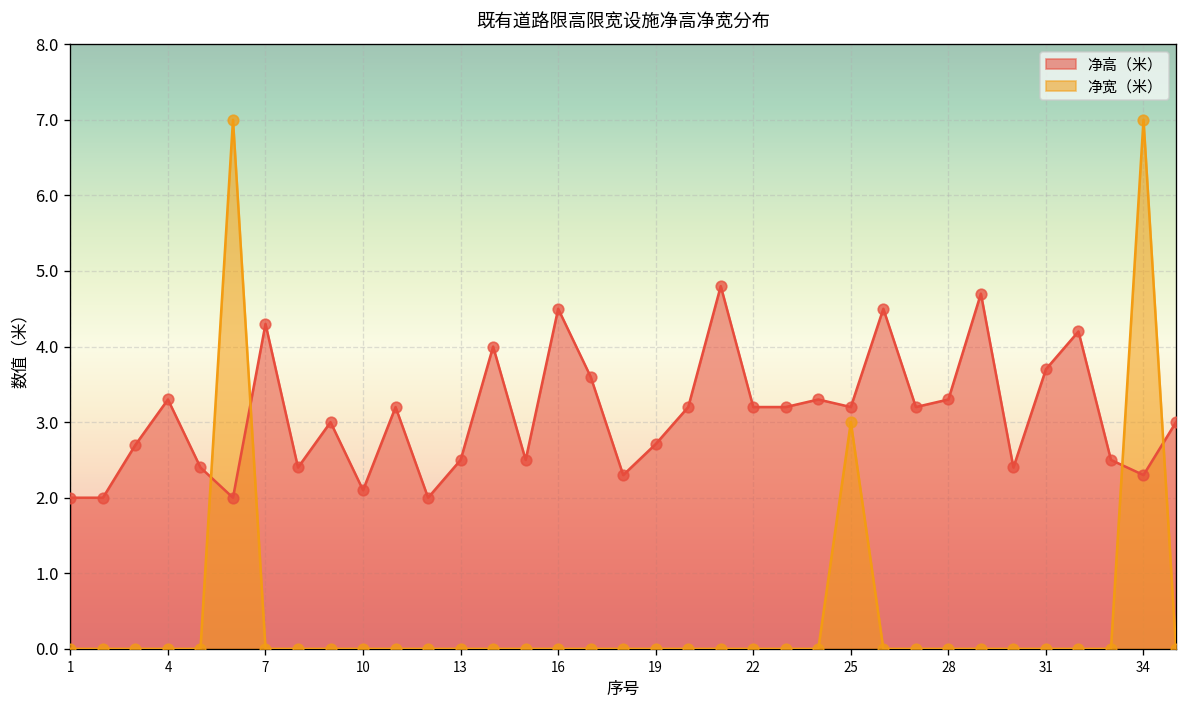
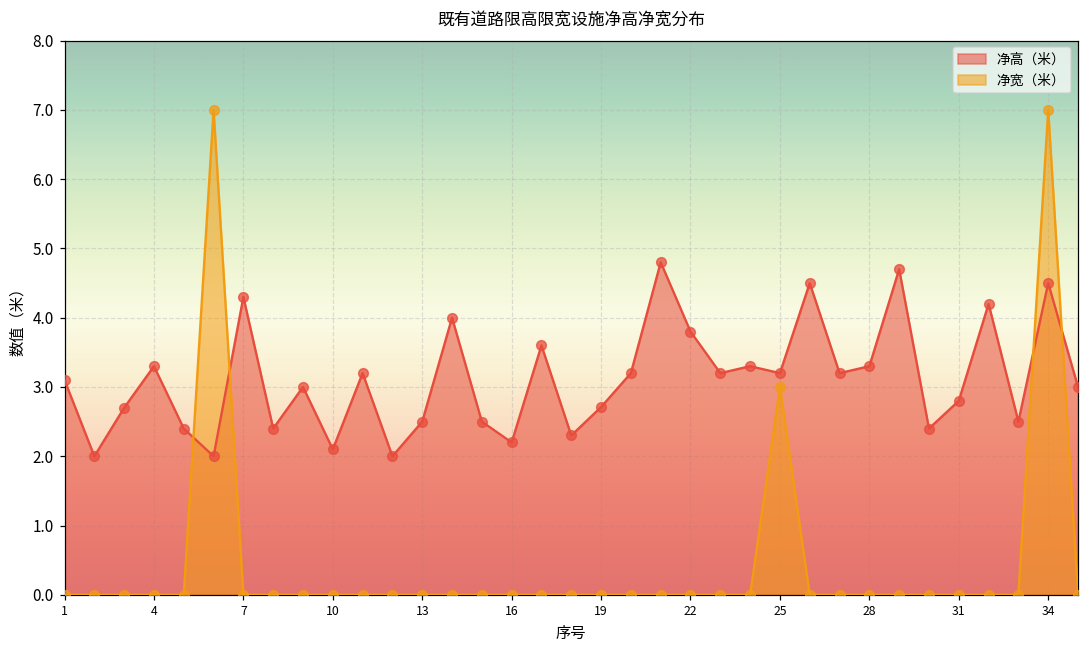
  {
    "净高（米）": {
-     "1": 2.0,
+     "1": 3.1,
      "4": 3.3,
      "7": 4.3,
      "10": 2.1,
      "13": 2.5,
-     "16": 4.5,
+     "16": 2.2,
      "19": 2.7,
-     "22": 3.2,
+     "22": 3.8,
      "25": 3.2,
      "28": 3.3,
-     "31": 3.7,
-     "34": 2.3
+     "31": 2.8,
+     "34": 4.5
    },
    "净宽（米）": {
      "1": 0.0,
      "4": 0.0,
      "7": 0.0,
      "10": 0.0,
      "13": 0.0,
      "16": 0.0,
      "19": 0.0,
      "22": 0.0,
      "25": 3.0,
      "28": 0.0,
      "31": 0.0,
      "34": 7.0
    }
  }
